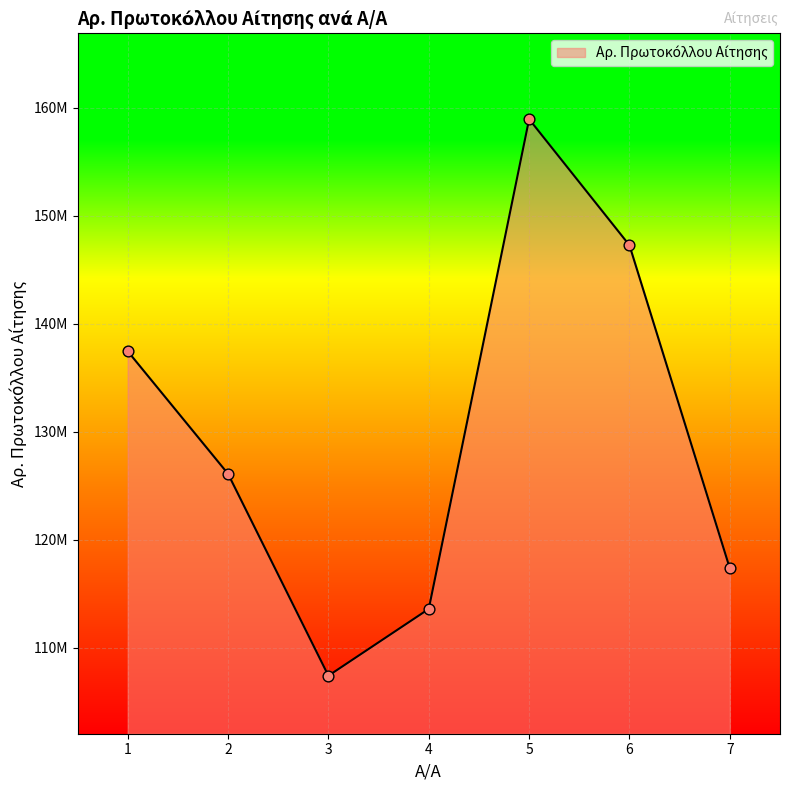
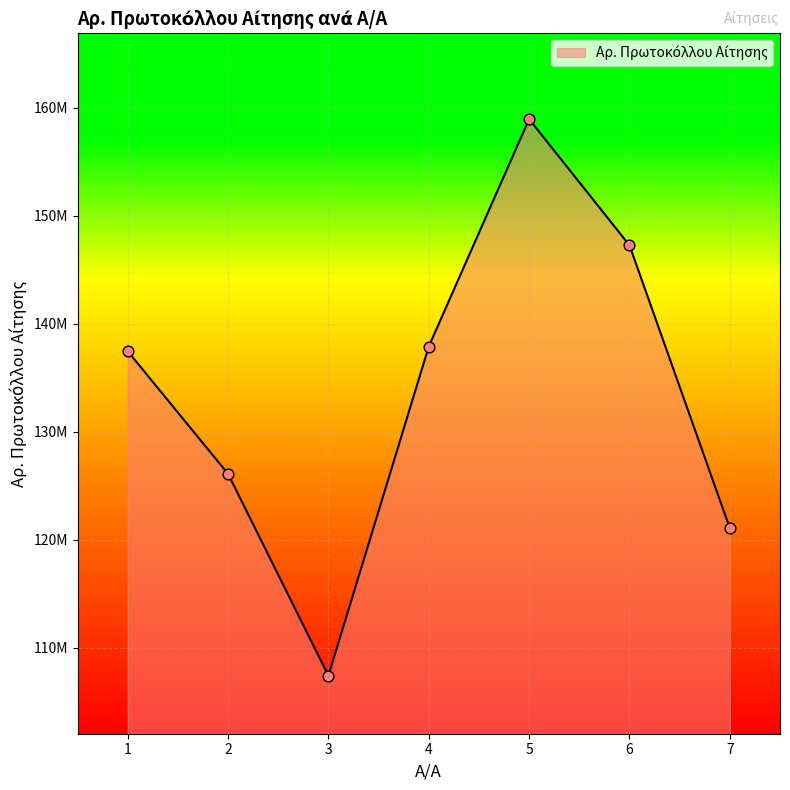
  {
    "1": 137500000,
    "2": 126100000,
    "3": 107400000,
-   "4": 113600000,
+   "4": 137900000,
    "5": 159000000,
    "6": 147300000,
-   "7": 117400000
+   "7": 121100000
  }
